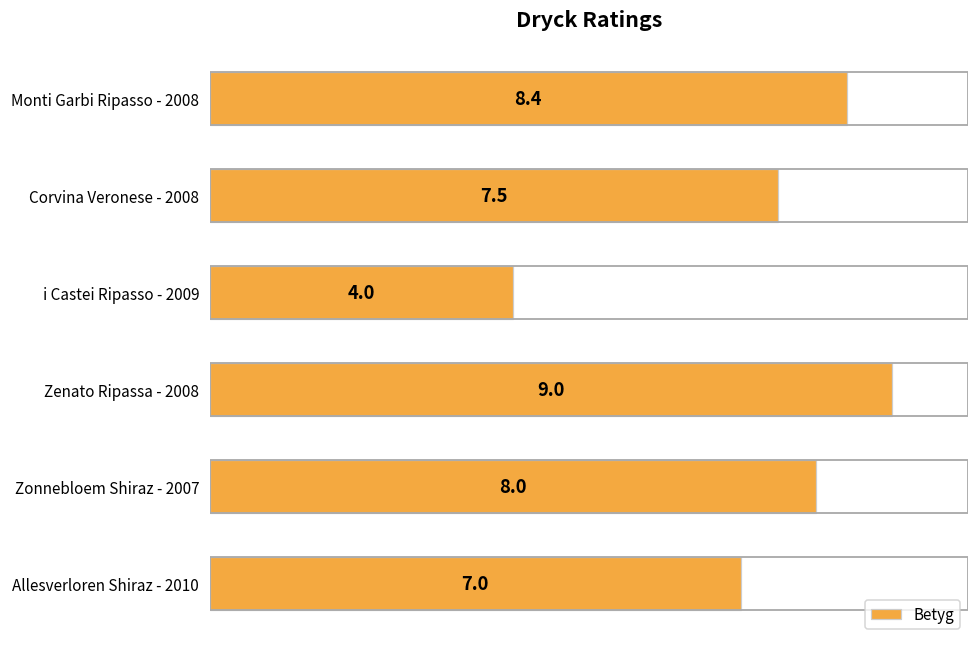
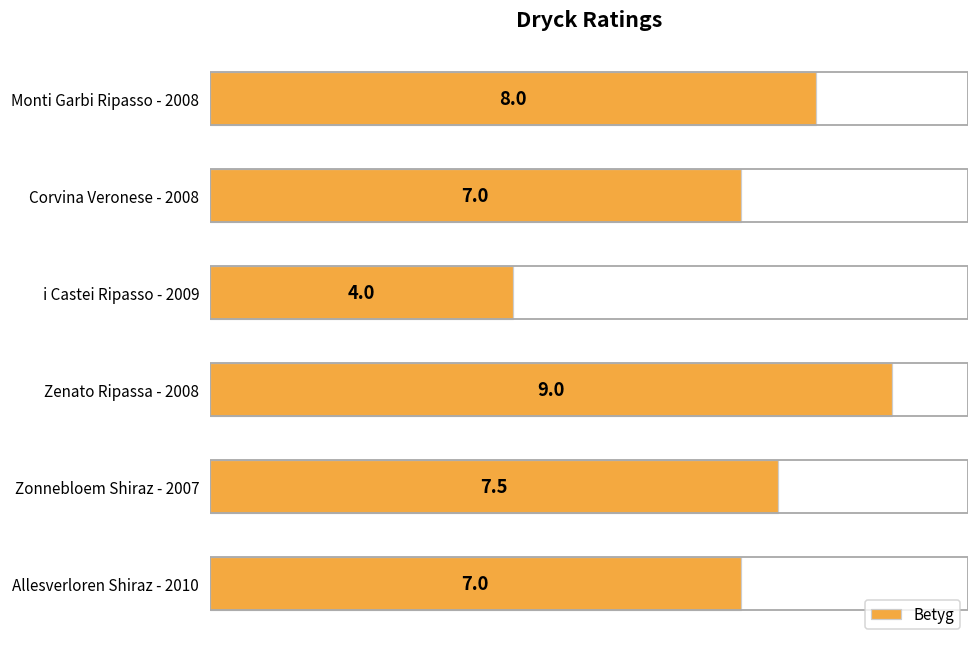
  {
-   "Monti Garbi Ripasso - 2008": 8.4,
-   "Corvina Veronese - 2008": 7.5,
+   "Monti Garbi Ripasso - 2008": 8.0,
+   "Corvina Veronese - 2008": 7.0,
    "i Castei Ripasso - 2009": 4.0,
    "Zenato Ripassa - 2008": 9.0,
-   "Zonnebloem Shiraz - 2007": 8.0,
+   "Zonnebloem Shiraz - 2007": 7.5,
    "Allesverloren Shiraz - 2010": 7.0
  }
